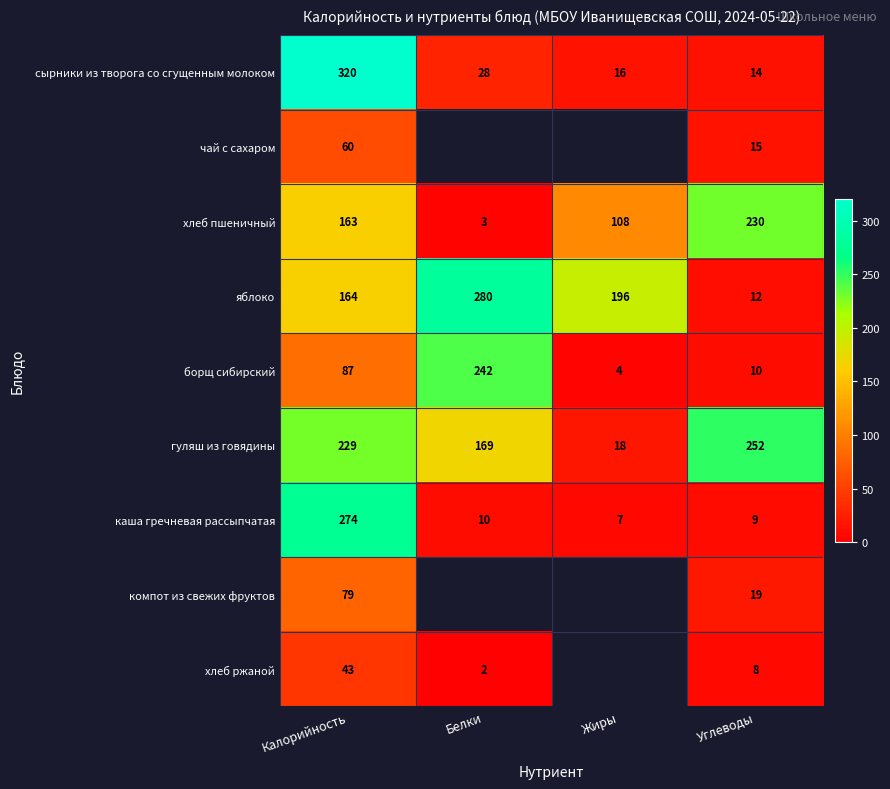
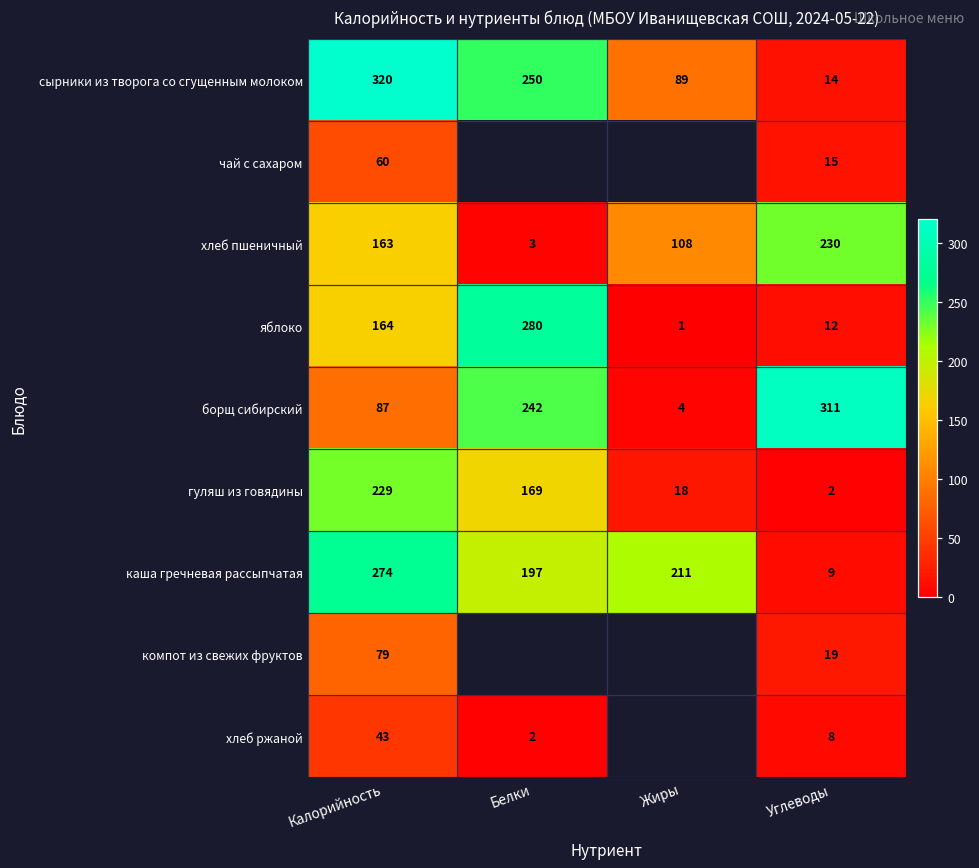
  {
    "сырники из творога со сгущенным молоком": {
      "Калорийность": 320,
-     "Белки": 28,
-     "Жиры": 16,
+     "Белки": 250,
+     "Жиры": 89,
      "Углеводы": 14
    },
    "чай с сахаром": {
      "Калорийность": 60,
      "Углеводы": 15
    },
    "хлеб пшеничный": {
      "Калорийность": 163,
      "Белки": 3,
      "Жиры": 108,
      "Углеводы": 230
    },
    "яблоко": {
      "Калорийность": 164,
      "Белки": 280,
-     "Жиры": 196,
+     "Жиры": 1,
      "Углеводы": 12
    },
    "борщ сибирский": {
      "Калорийность": 87,
      "Белки": 242,
      "Жиры": 4,
-     "Углеводы": 10
+     "Углеводы": 311
    },
    "гуляш из говядины": {
      "Калорийность": 229,
      "Белки": 169,
      "Жиры": 18,
-     "Углеводы": 252
+     "Углеводы": 2
    },
    "каша гречневая рассыпчатая": {
      "Калорийность": 274,
-     "Белки": 10,
-     "Жиры": 7,
+     "Белки": 197,
+     "Жиры": 211,
      "Углеводы": 9
    },
    "компот из свежих фруктов": {
      "Калорийность": 79,
      "Углеводы": 19
    },
    "хлеб ржаной": {
      "Калорийность": 43,
      "Белки": 2,
      "Углеводы": 8
    }
  }
